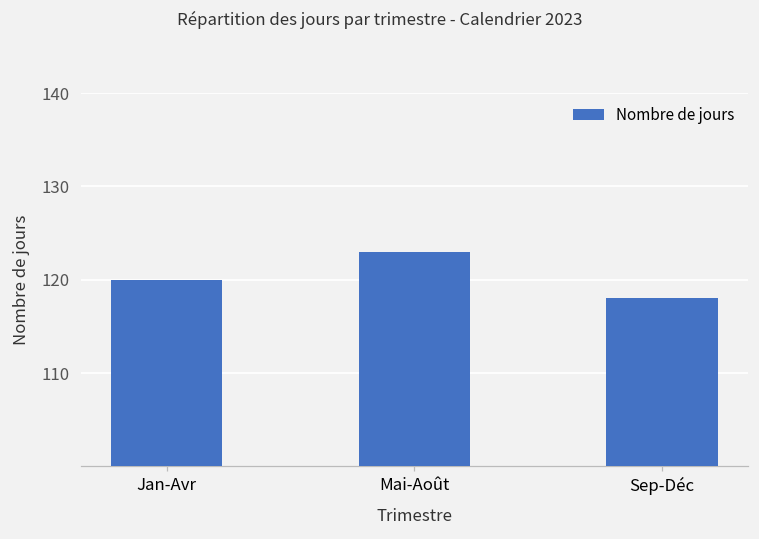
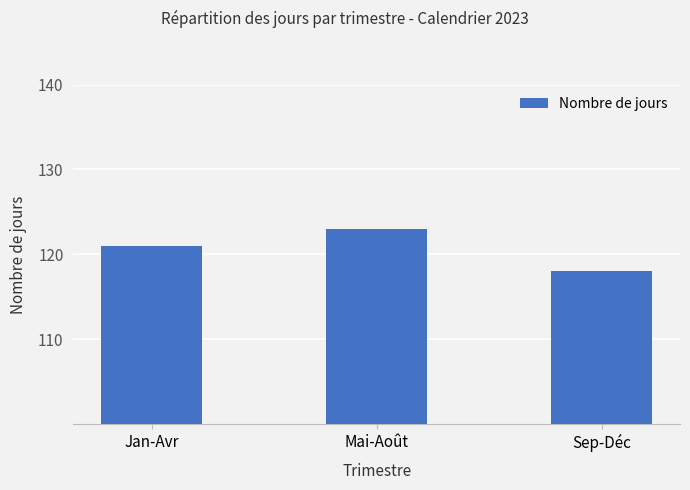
  {
-   "Jan-Avr": 120,
+   "Jan-Avr": 121,
    "Mai-Août": 123,
    "Sep-Déc": 118
  }
